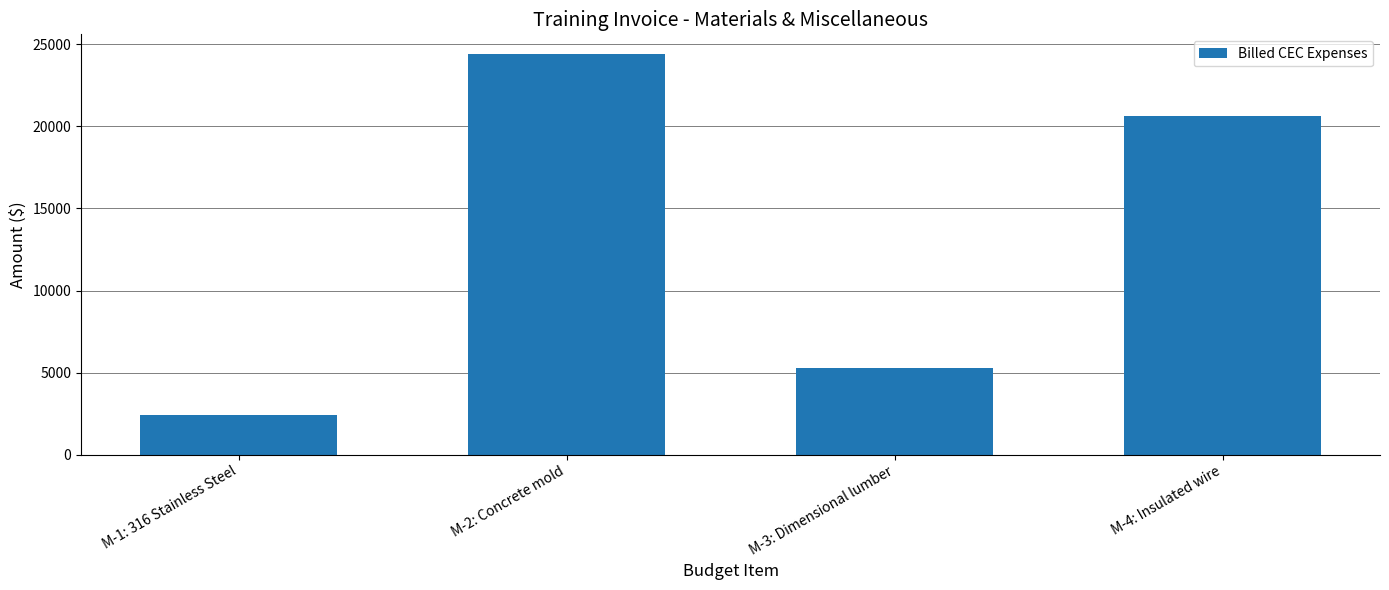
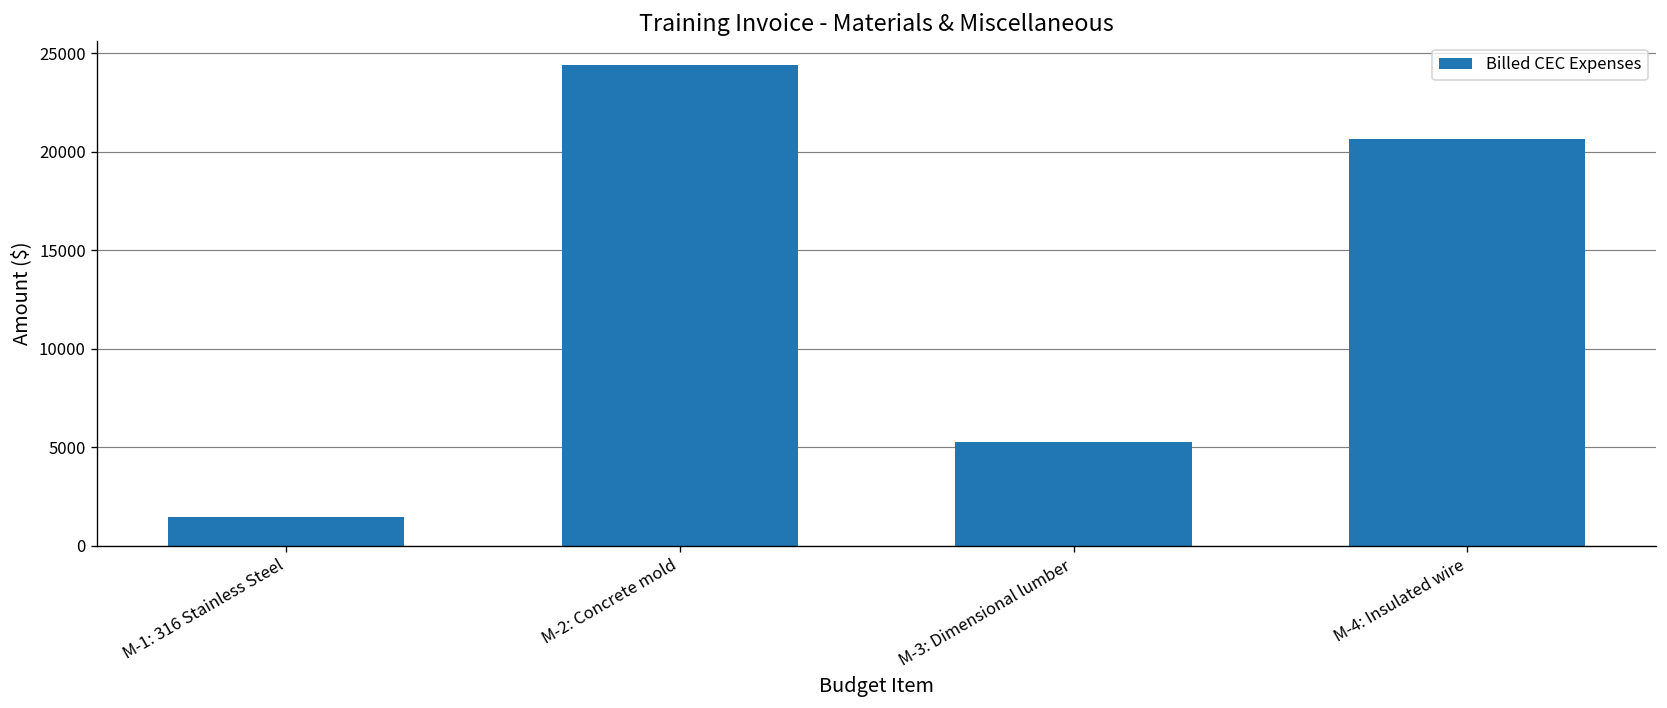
  {
-   "M-1: 316 Stainless Steel": 2400,
+   "M-1: 316 Stainless Steel": 1400,
    "M-2: Concrete mold": 24400,
    "M-3: Dimensional lumber": 5300,
    "M-4: Insulated wire": 20600
  }
